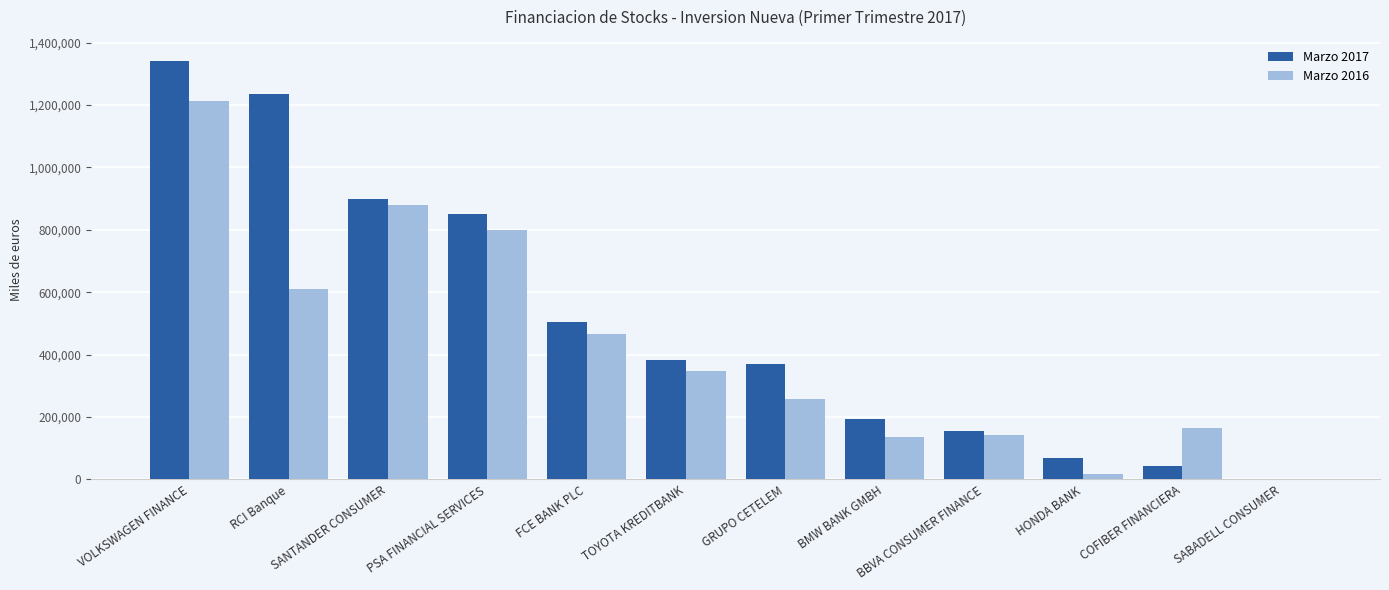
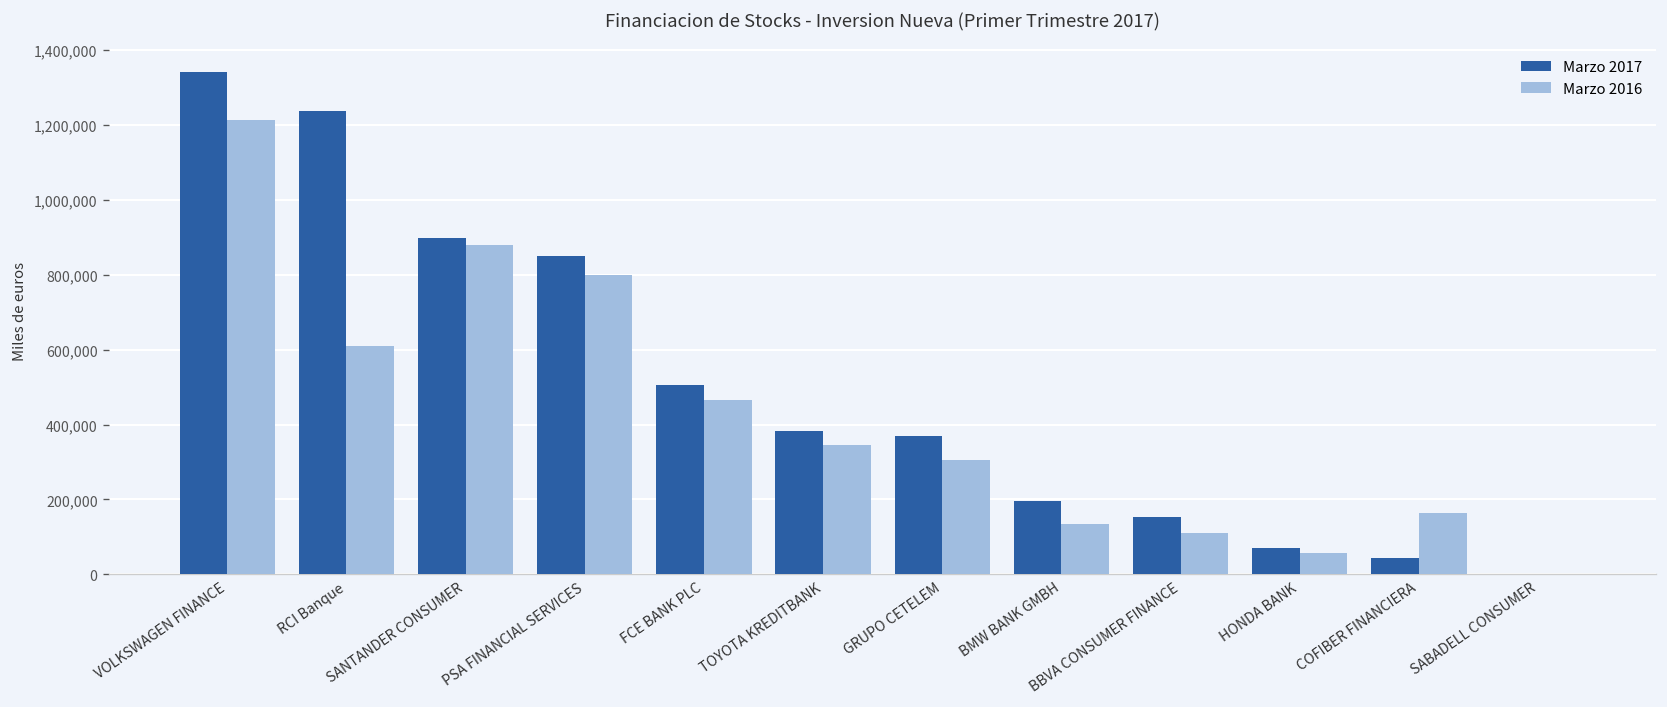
  {
    "Marzo 2017": {
      "VOLKSWAGEN FINANCE": "1,340,000",
      "RCI Banque": "1,240,000",
      "SANTANDER CONSUMER": "900,000",
      "PSA FINANCIAL SERVICES": "850,000",
      "FCE BANK PLC": "500,000",
      "TOYOTA KREDITBANK": "380,000",
      "GRUPO CETELEM": "370,000",
      "BMW BANK GMBH": "200,000",
      "BBVA CONSUMER FINANCE": "150,000",
      "HONDA BANK": "70,000",
      "COFIBER FINANCIERA": "40,000"
    },
    "Marzo 2016": {
      "VOLKSWAGEN FINANCE": "1,210,000",
      "RCI Banque": "610,000",
      "SANTANDER CONSUMER": "880,000",
      "PSA FINANCIAL SERVICES": "800,000",
      "FCE BANK PLC": "470,000",
      "TOYOTA KREDITBANK": "350,000",
-     "GRUPO CETELEM": "260,000",
+     "GRUPO CETELEM": "310,000",
      "BMW BANK GMBH": "140,000",
-     "BBVA CONSUMER FINANCE": "140,000",
-     "HONDA BANK": "20,000",
+     "BBVA CONSUMER FINANCE": "110,000",
+     "HONDA BANK": "60,000",
      "COFIBER FINANCIERA": "160,000",
      "SABADELL CONSUMER": "0"
    }
  }
